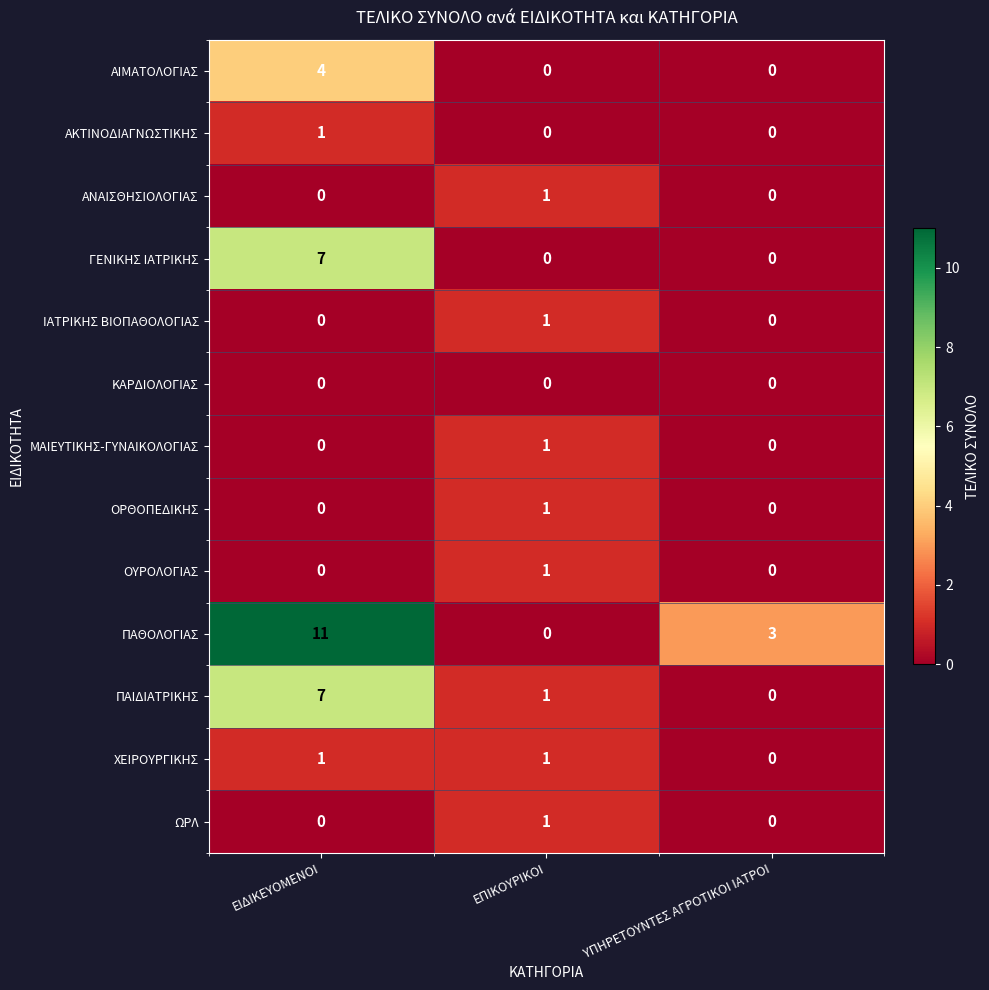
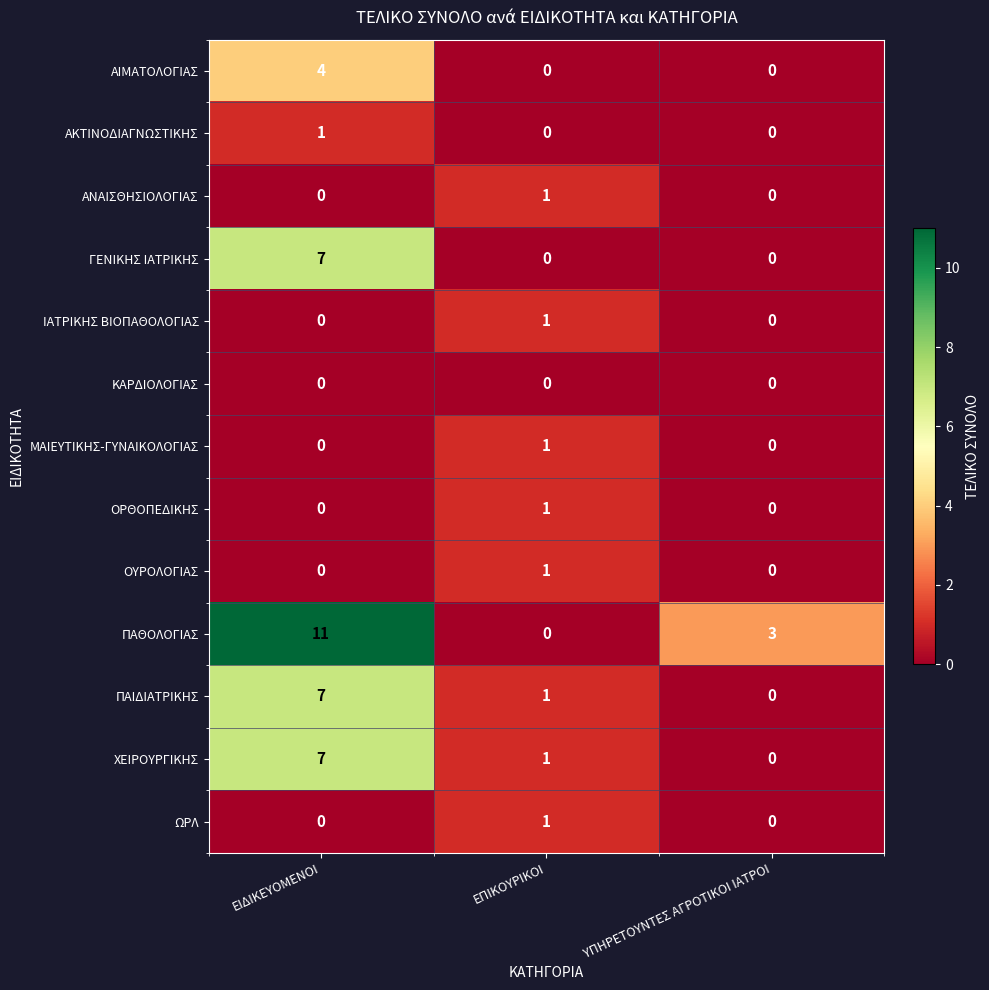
  {
    "ΑΙΜΑΤΟΛΟΓΙΑΣ": {
      "ΕΙΔΙΚΕΥΟΜΕΝΟΙ": 4,
      "ΕΠΙΚΟΥΡΙΚΟΙ": 0,
      "ΥΠΗΡΕΤΟΥΝΤΕΣ ΑΓΡΟΤΙΚΟΙ ΙΑΤΡΟΙ": 0
    },
    "ΑΚΤΙΝΟΔΙΑΓΝΩΣΤΙΚΗΣ": {
      "ΕΙΔΙΚΕΥΟΜΕΝΟΙ": 1,
      "ΕΠΙΚΟΥΡΙΚΟΙ": 0,
      "ΥΠΗΡΕΤΟΥΝΤΕΣ ΑΓΡΟΤΙΚΟΙ ΙΑΤΡΟΙ": 0
    },
    "ΑΝΑΙΣΘΗΣΙΟΛΟΓΙΑΣ": {
      "ΕΙΔΙΚΕΥΟΜΕΝΟΙ": 0,
      "ΕΠΙΚΟΥΡΙΚΟΙ": 1,
      "ΥΠΗΡΕΤΟΥΝΤΕΣ ΑΓΡΟΤΙΚΟΙ ΙΑΤΡΟΙ": 0
    },
    "ΓΕΝΙΚΗΣ ΙΑΤΡΙΚΗΣ": {
      "ΕΙΔΙΚΕΥΟΜΕΝΟΙ": 7,
      "ΕΠΙΚΟΥΡΙΚΟΙ": 0,
      "ΥΠΗΡΕΤΟΥΝΤΕΣ ΑΓΡΟΤΙΚΟΙ ΙΑΤΡΟΙ": 0
    },
    "ΙΑΤΡΙΚΗΣ ΒΙΟΠΑΘΟΛΟΓΙΑΣ": {
      "ΕΙΔΙΚΕΥΟΜΕΝΟΙ": 0,
      "ΕΠΙΚΟΥΡΙΚΟΙ": 1,
      "ΥΠΗΡΕΤΟΥΝΤΕΣ ΑΓΡΟΤΙΚΟΙ ΙΑΤΡΟΙ": 0
    },
    "ΚΑΡΔΙΟΛΟΓΙΑΣ": {
      "ΕΙΔΙΚΕΥΟΜΕΝΟΙ": 0,
      "ΕΠΙΚΟΥΡΙΚΟΙ": 0,
      "ΥΠΗΡΕΤΟΥΝΤΕΣ ΑΓΡΟΤΙΚΟΙ ΙΑΤΡΟΙ": 0
    },
    "ΜΑΙΕΥΤΙΚΗΣ-ΓΥΝΑΙΚΟΛΟΓΙΑΣ": {
      "ΕΙΔΙΚΕΥΟΜΕΝΟΙ": 0,
      "ΕΠΙΚΟΥΡΙΚΟΙ": 1,
      "ΥΠΗΡΕΤΟΥΝΤΕΣ ΑΓΡΟΤΙΚΟΙ ΙΑΤΡΟΙ": 0
    },
    "ΟΡΘΟΠΕΔΙΚΗΣ": {
      "ΕΙΔΙΚΕΥΟΜΕΝΟΙ": 0,
      "ΕΠΙΚΟΥΡΙΚΟΙ": 1,
      "ΥΠΗΡΕΤΟΥΝΤΕΣ ΑΓΡΟΤΙΚΟΙ ΙΑΤΡΟΙ": 0
    },
    "ΟΥΡΟΛΟΓΙΑΣ": {
      "ΕΙΔΙΚΕΥΟΜΕΝΟΙ": 0,
      "ΕΠΙΚΟΥΡΙΚΟΙ": 1,
      "ΥΠΗΡΕΤΟΥΝΤΕΣ ΑΓΡΟΤΙΚΟΙ ΙΑΤΡΟΙ": 0
    },
    "ΠΑΘΟΛΟΓΙΑΣ": {
      "ΕΙΔΙΚΕΥΟΜΕΝΟΙ": 11,
      "ΕΠΙΚΟΥΡΙΚΟΙ": 0,
      "ΥΠΗΡΕΤΟΥΝΤΕΣ ΑΓΡΟΤΙΚΟΙ ΙΑΤΡΟΙ": 3
    },
    "ΠΑΙΔΙΑΤΡΙΚΗΣ": {
      "ΕΙΔΙΚΕΥΟΜΕΝΟΙ": 7,
      "ΕΠΙΚΟΥΡΙΚΟΙ": 1,
      "ΥΠΗΡΕΤΟΥΝΤΕΣ ΑΓΡΟΤΙΚΟΙ ΙΑΤΡΟΙ": 0
    },
    "ΧΕΙΡΟΥΡΓΙΚΗΣ": {
-     "ΕΙΔΙΚΕΥΟΜΕΝΟΙ": 1,
+     "ΕΙΔΙΚΕΥΟΜΕΝΟΙ": 7,
      "ΕΠΙΚΟΥΡΙΚΟΙ": 1,
      "ΥΠΗΡΕΤΟΥΝΤΕΣ ΑΓΡΟΤΙΚΟΙ ΙΑΤΡΟΙ": 0
    },
    "ΩΡΛ": {
      "ΕΙΔΙΚΕΥΟΜΕΝΟΙ": 0,
      "ΕΠΙΚΟΥΡΙΚΟΙ": 1,
      "ΥΠΗΡΕΤΟΥΝΤΕΣ ΑΓΡΟΤΙΚΟΙ ΙΑΤΡΟΙ": 0
    }
  }
